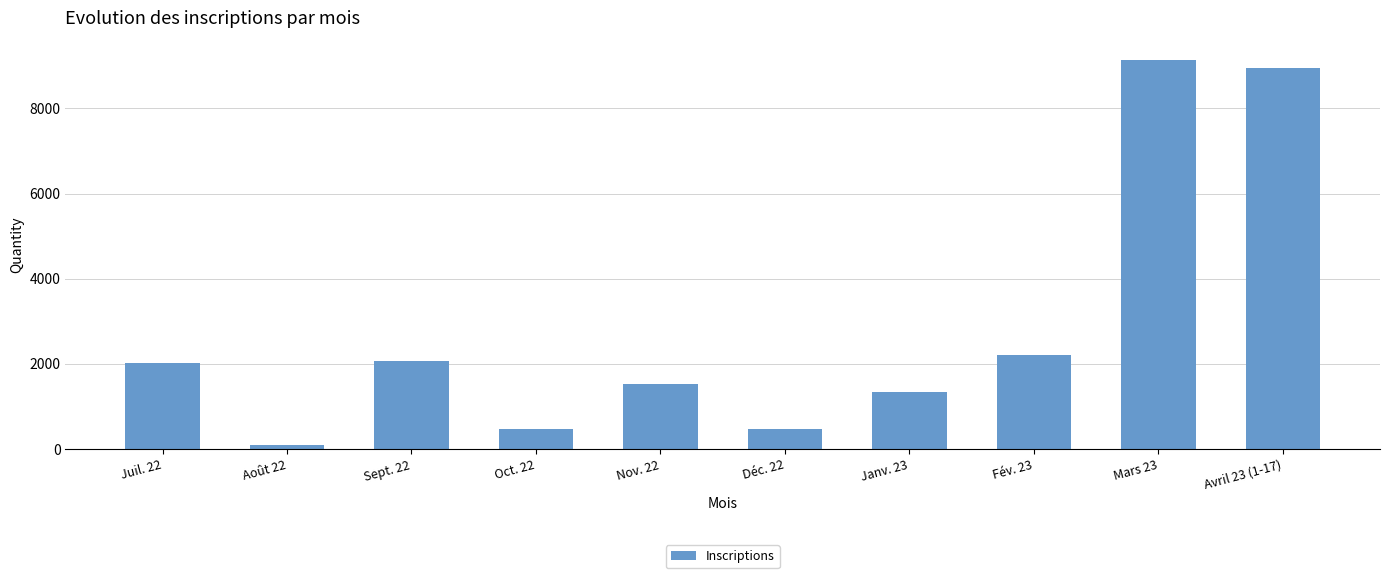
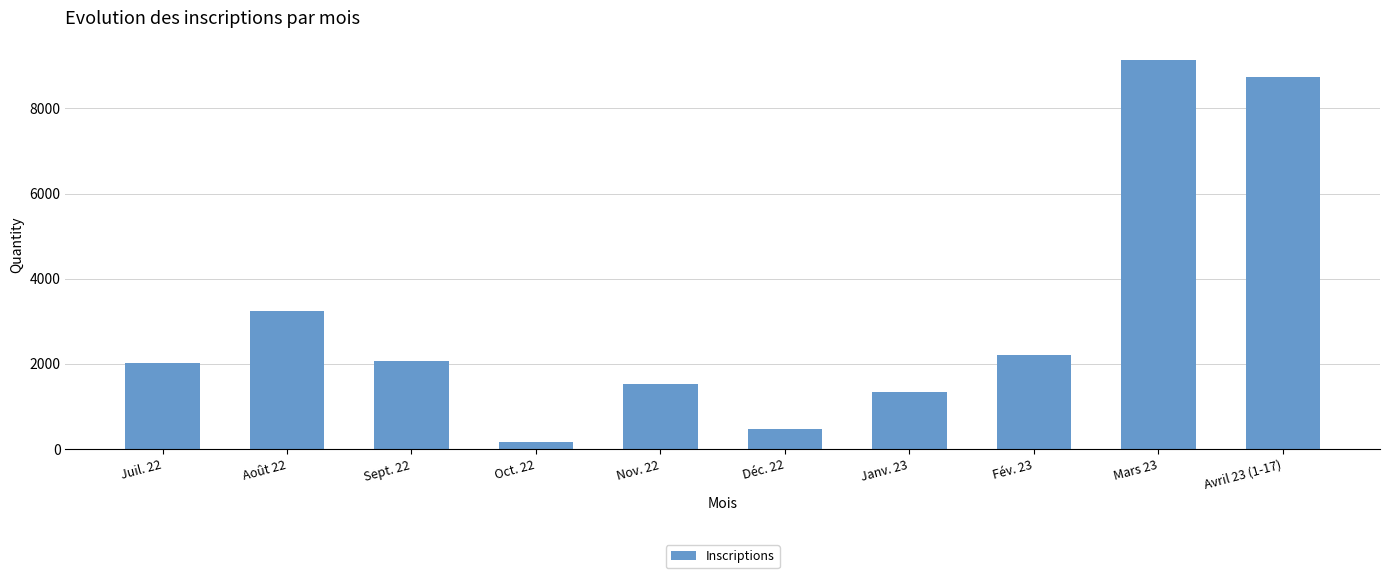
  {
    "Juil. 22": 2000,
-   "Août 22": 100,
+   "Août 22": 3200,
    "Sept. 22": 2100,
-   "Oct. 22": 500,
+   "Oct. 22": 200,
    "Nov. 22": 1500,
    "Déc. 22": 500,
    "Janv. 23": 1300,
    "Fév. 23": 2200,
    "Mars 23": 9100,
-   "Avril 23 (1-17)": 9000
+   "Avril 23 (1-17)": 8700
  }
